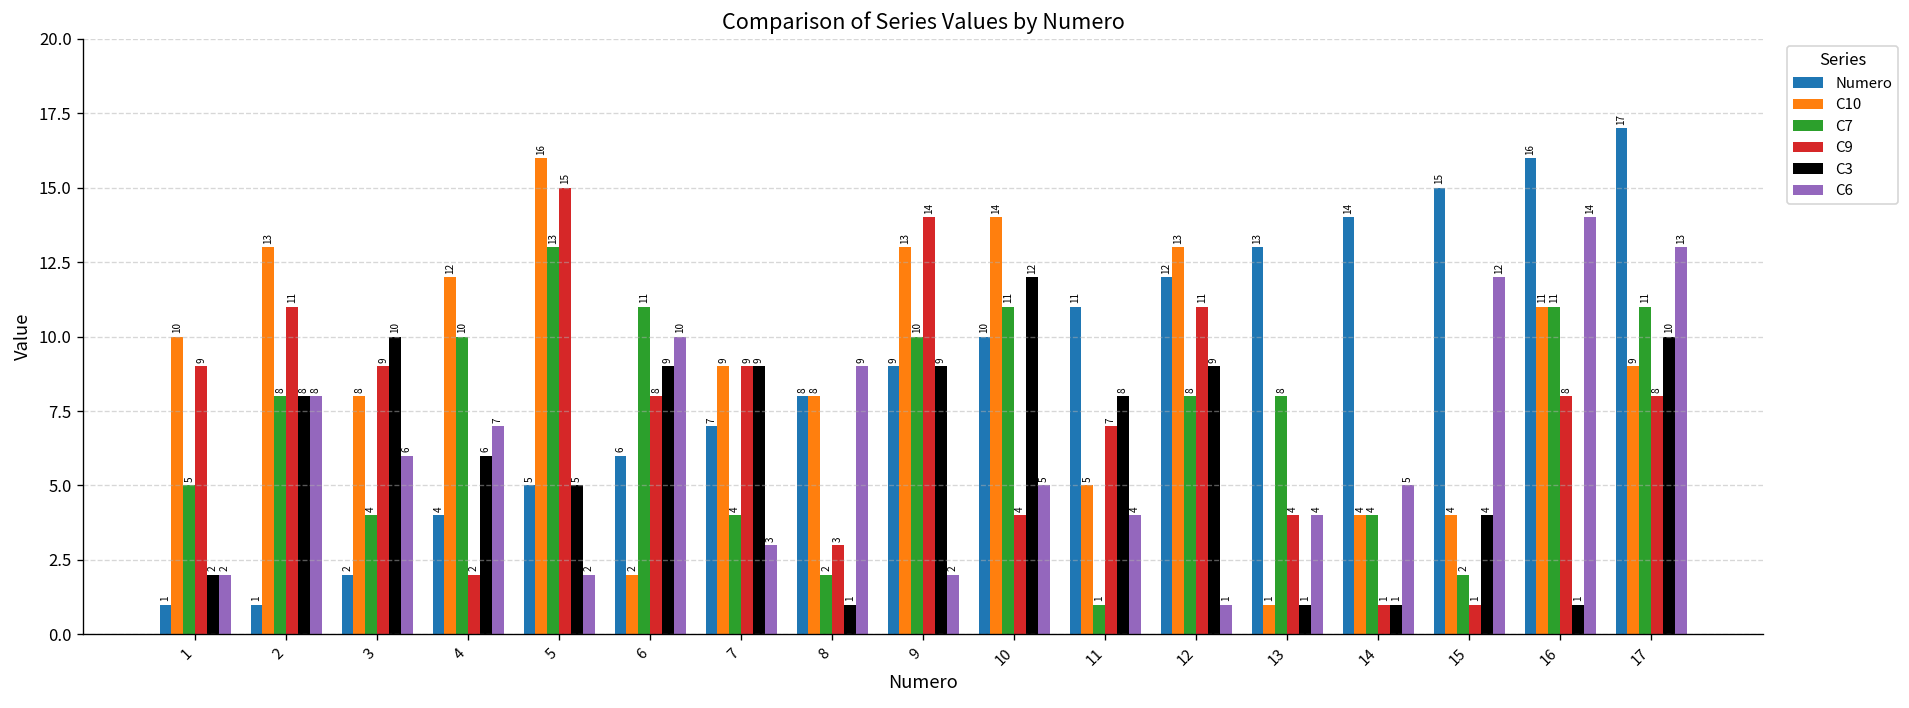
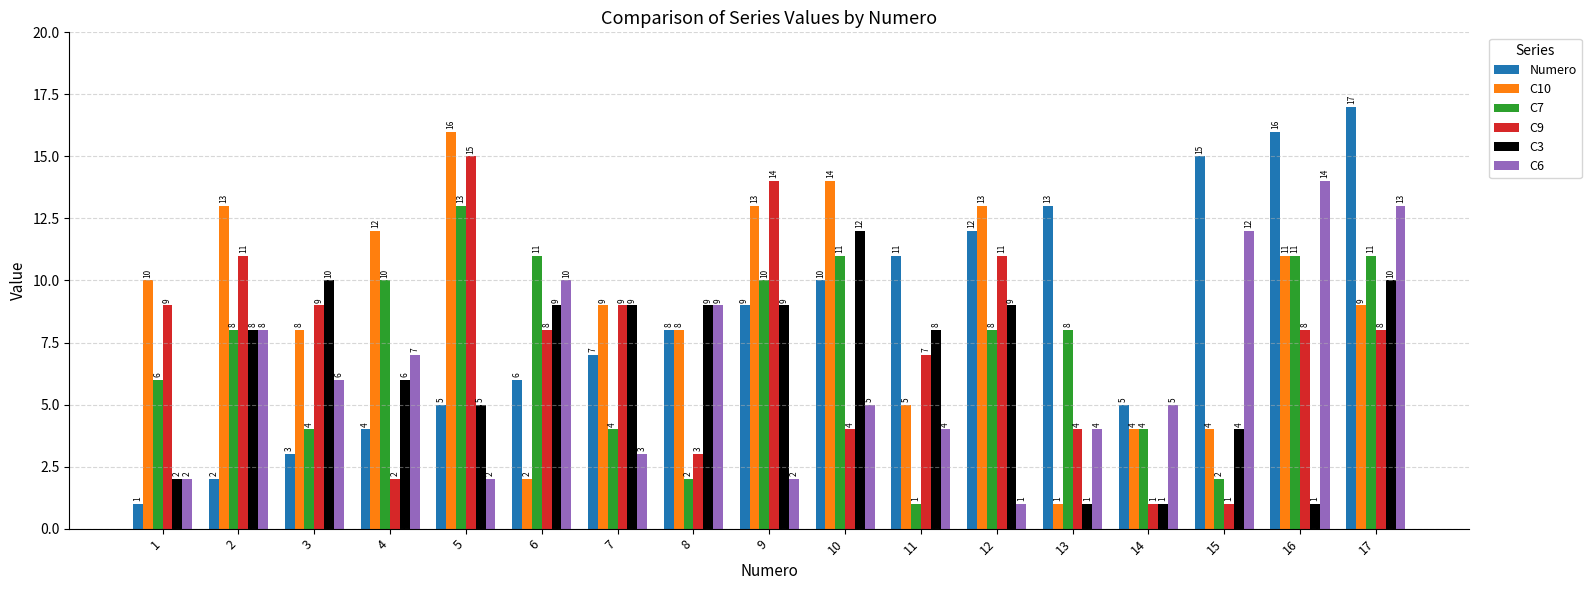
  {
    "Numero": {
      "1": 1,
-     "2": 1,
-     "3": 2,
+     "2": 2,
+     "3": 3,
      "4": 4,
      "5": 5,
      "6": 6,
      "7": 7,
      "8": 8,
      "9": 9,
      "10": 10,
      "11": 11,
      "12": 12,
      "13": 13,
-     "14": 14,
+     "14": 5,
      "15": 15,
      "16": 16,
      "17": 17
    },
    "C10": {
      "1": 10,
      "2": 13,
      "3": 8,
      "4": 12,
      "5": 16,
      "6": 2,
      "7": 9,
      "8": 8,
      "9": 13,
      "10": 14,
      "11": 5,
      "12": 13,
      "13": 1,
      "14": 4,
      "15": 4,
      "16": 11,
      "17": 9
    },
    "C7": {
-     "1": 5,
+     "1": 6,
      "2": 8,
      "3": 4,
      "4": 10,
      "5": 13,
      "6": 11,
      "7": 4,
      "8": 2,
      "9": 10,
      "10": 11,
      "11": 1,
      "12": 8,
      "13": 8,
      "14": 4,
      "15": 2,
      "16": 11,
      "17": 11
    },
    "C9": {
      "1": 9,
      "2": 11,
      "3": 9,
      "4": 2,
      "5": 15,
      "6": 8,
      "7": 9,
      "8": 3,
      "9": 14,
      "10": 4,
      "11": 7,
      "12": 11,
      "13": 4,
      "14": 1,
      "15": 1,
      "16": 8,
      "17": 8
    },
    "C3": {
      "1": 2,
      "2": 8,
      "3": 10,
      "4": 6,
      "5": 5,
      "6": 9,
      "7": 9,
-     "8": 1,
+     "8": 9,
      "9": 9,
      "10": 12,
      "11": 8,
      "12": 9,
      "13": 1,
      "14": 1,
      "15": 4,
      "16": 1,
      "17": 10
    },
    "C6": {
      "1": 2,
      "2": 8,
      "3": 6,
      "4": 7,
      "5": 2,
      "6": 10,
      "7": 3,
      "8": 9,
      "9": 2,
      "10": 5,
      "11": 4,
      "12": 1,
      "13": 4,
      "14": 5,
      "15": 12,
      "16": 14,
      "17": 13
    }
  }
